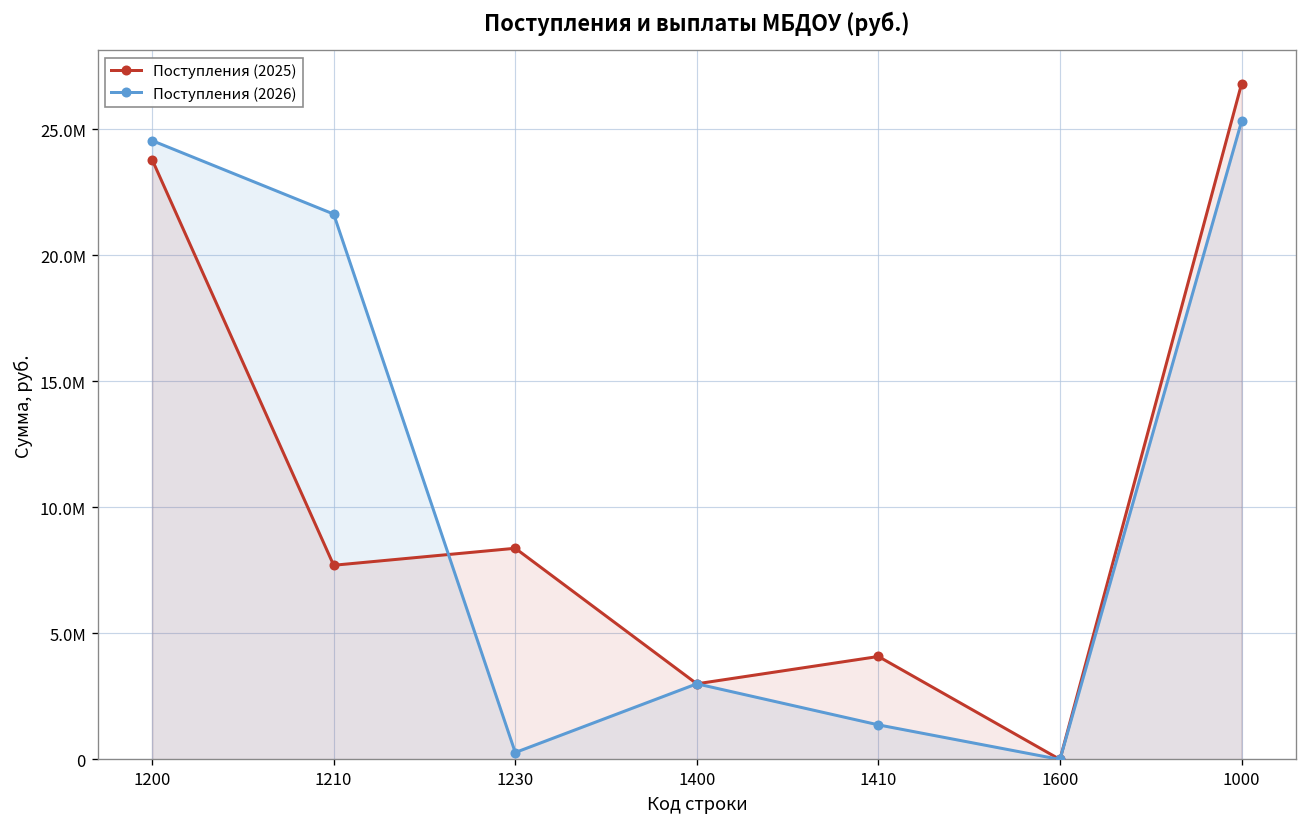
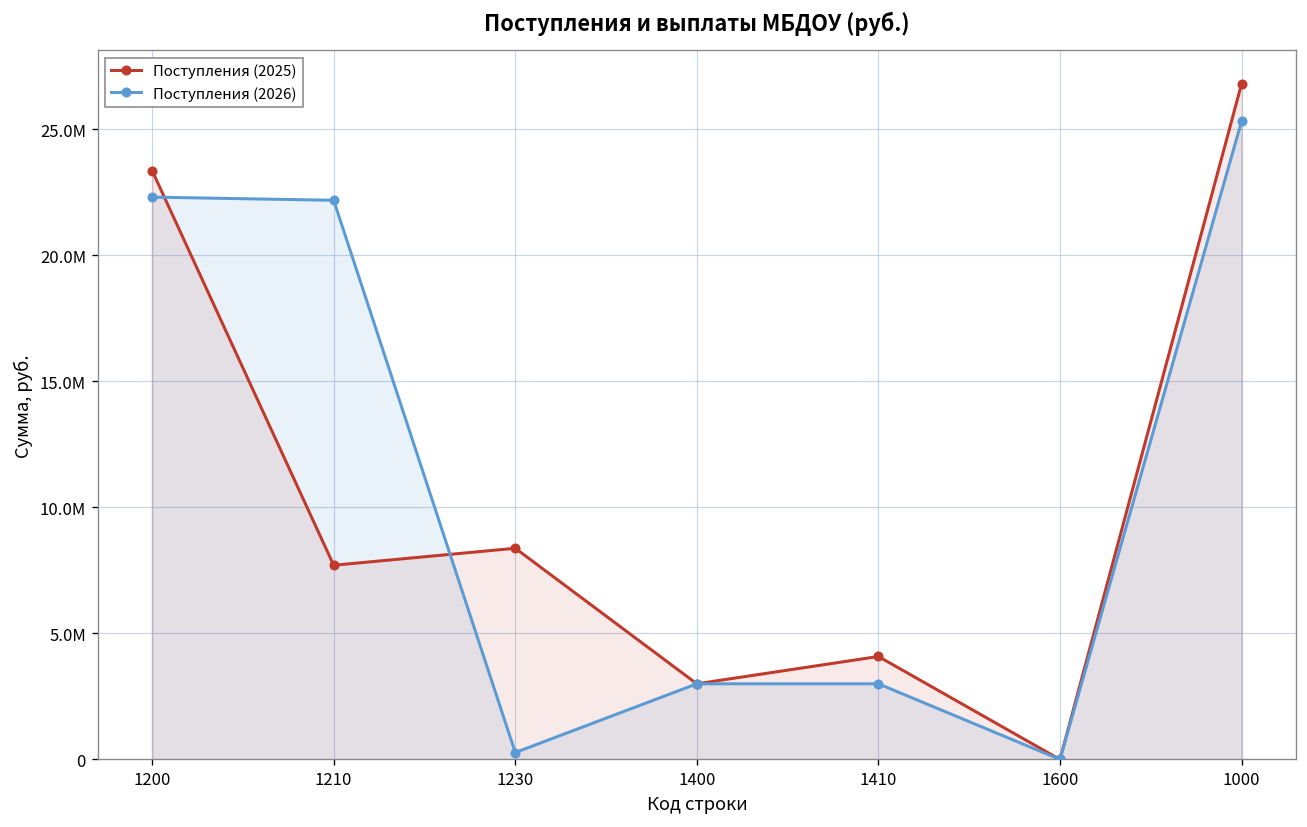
  {
    "Поступления (2025)": {
-     "1200": "23.8М",
+     "1200": "23.4М",
      "1210": "7.7М",
      "1230": "8.4М",
      "1410": "4.1М",
      "1000": "26.8М"
    },
    "Поступления (2026)": {
-     "1200": "24.6М",
-     "1210": "21.6М",
+     "1200": "22.3М",
+     "1210": "22.2М",
      "1230": "0.3М",
-     "1410": "1.4М",
+     "1410": "3.0М",
      "1000": "25.3М"
    }
  }
